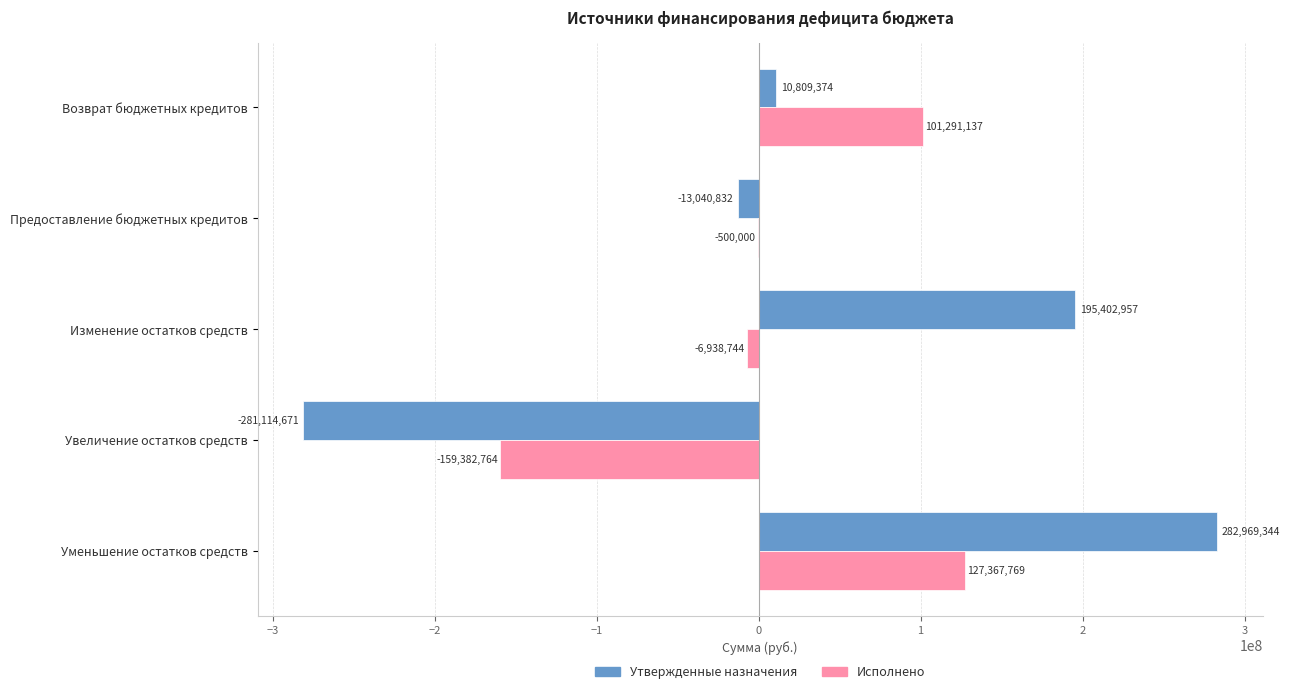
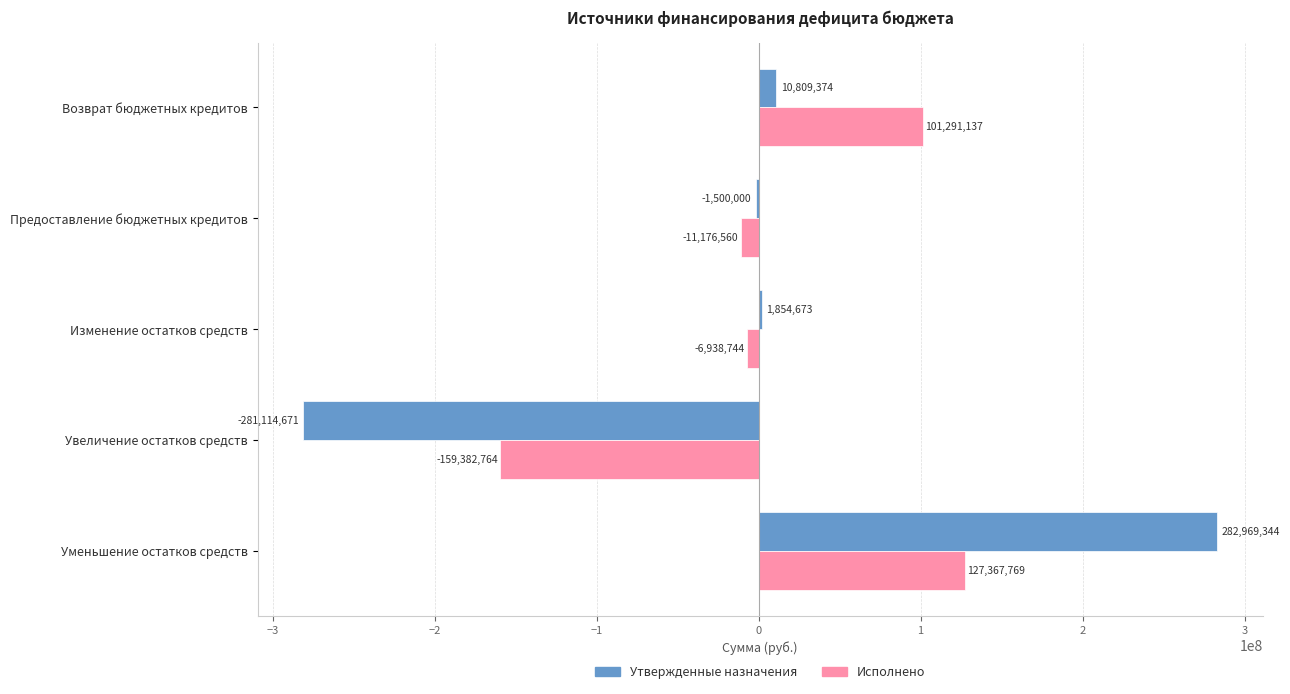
  {
    "Утвержденные назначения": {
      "Возврат бюджетных кредитов": "10,809,374",
-     "Предоставление бюджетных кредитов": "-13,040,832",
-     "Изменение остатков средств": "195,402,957",
+     "Предоставление бюджетных кредитов": "-1,500,000",
+     "Изменение остатков средств": "1,854,673",
      "Увеличение остатков средств": "-281,114,671",
      "Уменьшение остатков средств": "282,969,344"
    },
    "Исполнено": {
      "Возврат бюджетных кредитов": "101,291,137",
-     "Предоставление бюджетных кредитов": "-500,000",
+     "Предоставление бюджетных кредитов": "-11,176,560",
      "Изменение остатков средств": "-6,938,744",
      "Увеличение остатков средств": "-159,382,764",
      "Уменьшение остатков средств": "127,367,769"
    }
  }
